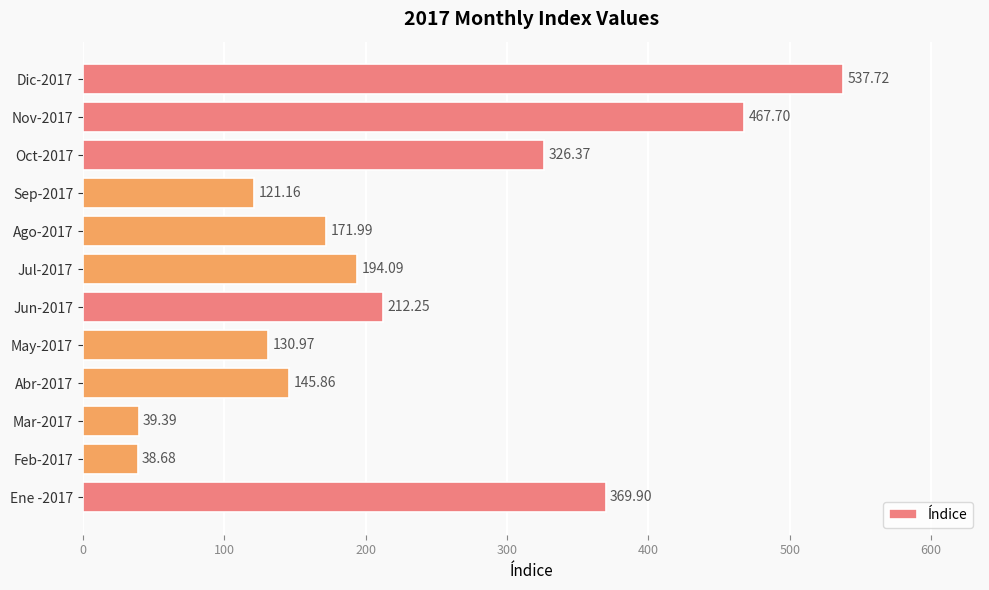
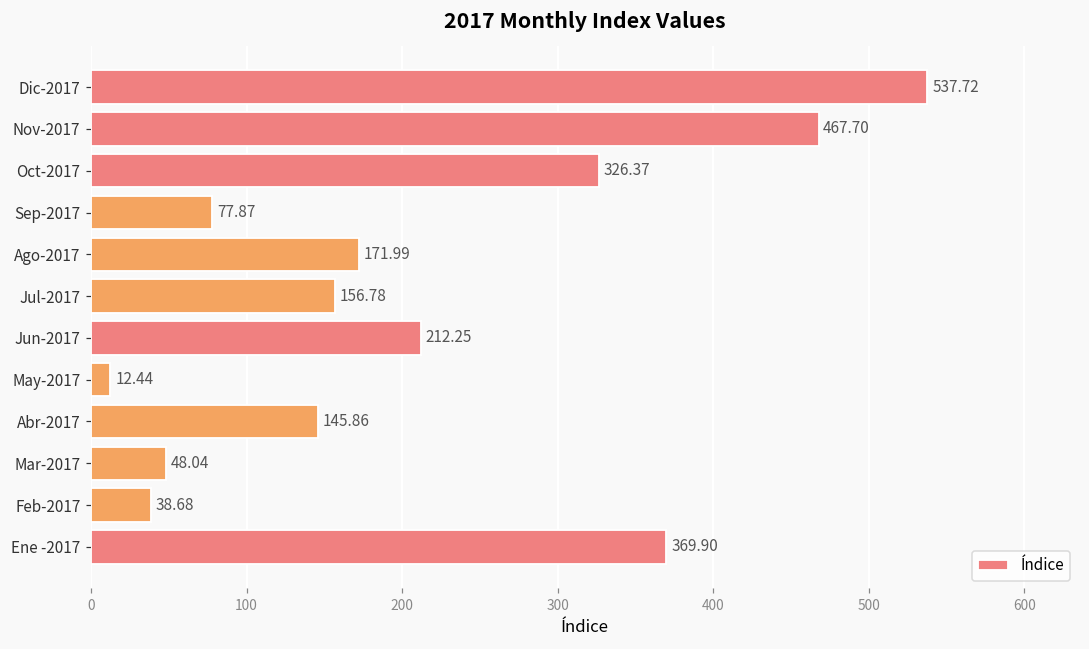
  {
    "Dic-2017": 537.72,
    "Nov-2017": 467.70,
    "Oct-2017": 326.37,
-   "Sep-2017": 121.16,
+   "Sep-2017": 77.87,
    "Ago-2017": 171.99,
-   "Jul-2017": 194.09,
+   "Jul-2017": 156.78,
    "Jun-2017": 212.25,
-   "May-2017": 130.97,
+   "May-2017": 12.44,
    "Abr-2017": 145.86,
-   "Mar-2017": 39.39,
+   "Mar-2017": 48.04,
    "Feb-2017": 38.68,
    "Ene -2017": 369.90
  }
